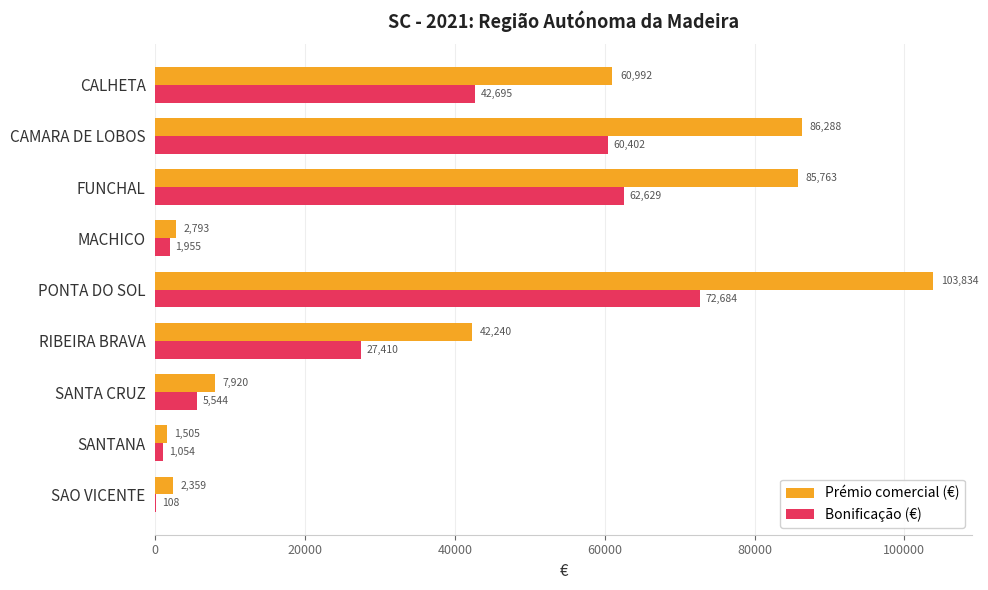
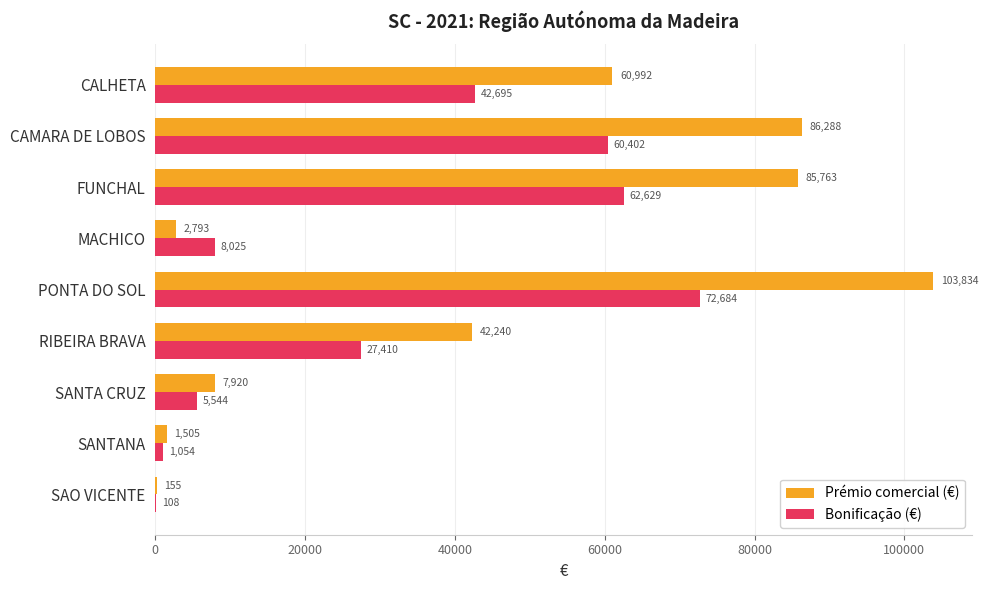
  {
    "Prémio comercial (€)": {
      "CALHETA": "60,992",
      "CAMARA DE LOBOS": "86,288",
      "FUNCHAL": "85,763",
      "MACHICO": "2,793",
      "PONTA DO SOL": "103,834",
      "RIBEIRA BRAVA": "42,240",
      "SANTA CRUZ": "7,920",
      "SANTANA": "1,505",
-     "SAO VICENTE": "2,359"
+     "SAO VICENTE": "155"
    },
    "Bonificação (€)": {
      "CALHETA": "42,695",
      "CAMARA DE LOBOS": "60,402",
      "FUNCHAL": "62,629",
-     "MACHICO": "1,955",
+     "MACHICO": "8,025",
      "PONTA DO SOL": "72,684",
      "RIBEIRA BRAVA": "27,410",
      "SANTA CRUZ": "5,544",
      "SANTANA": "1,054",
      "SAO VICENTE": "108"
    }
  }
